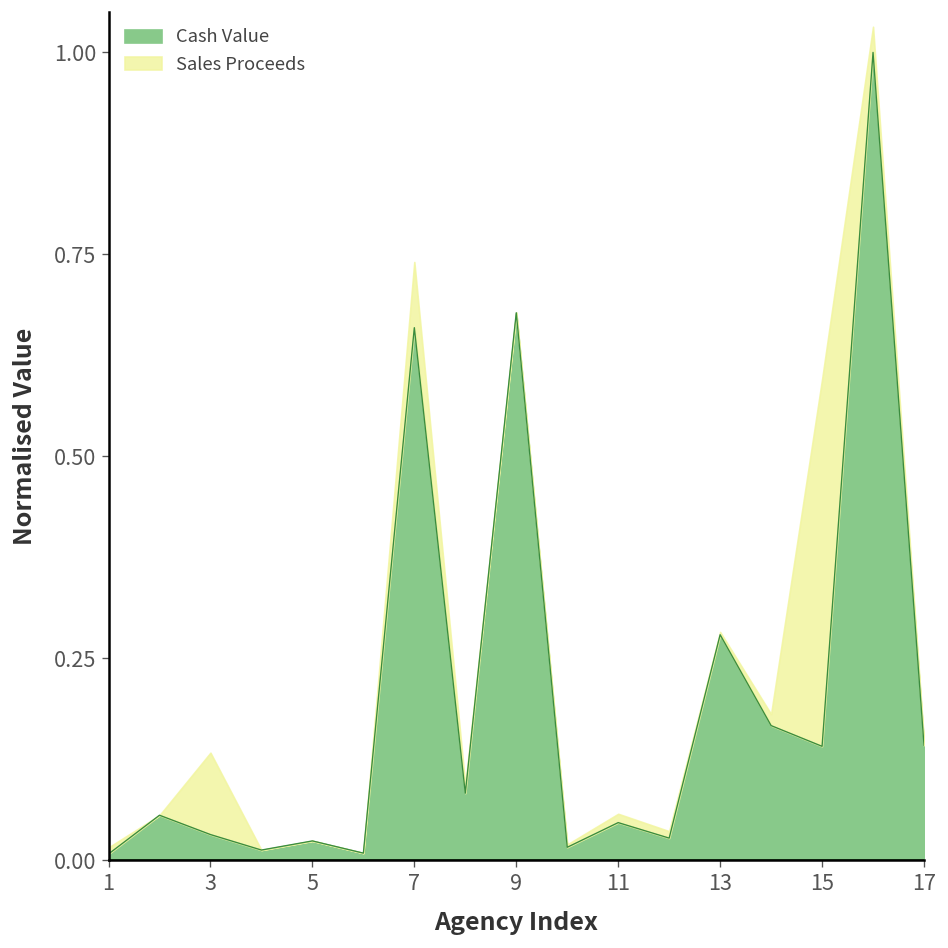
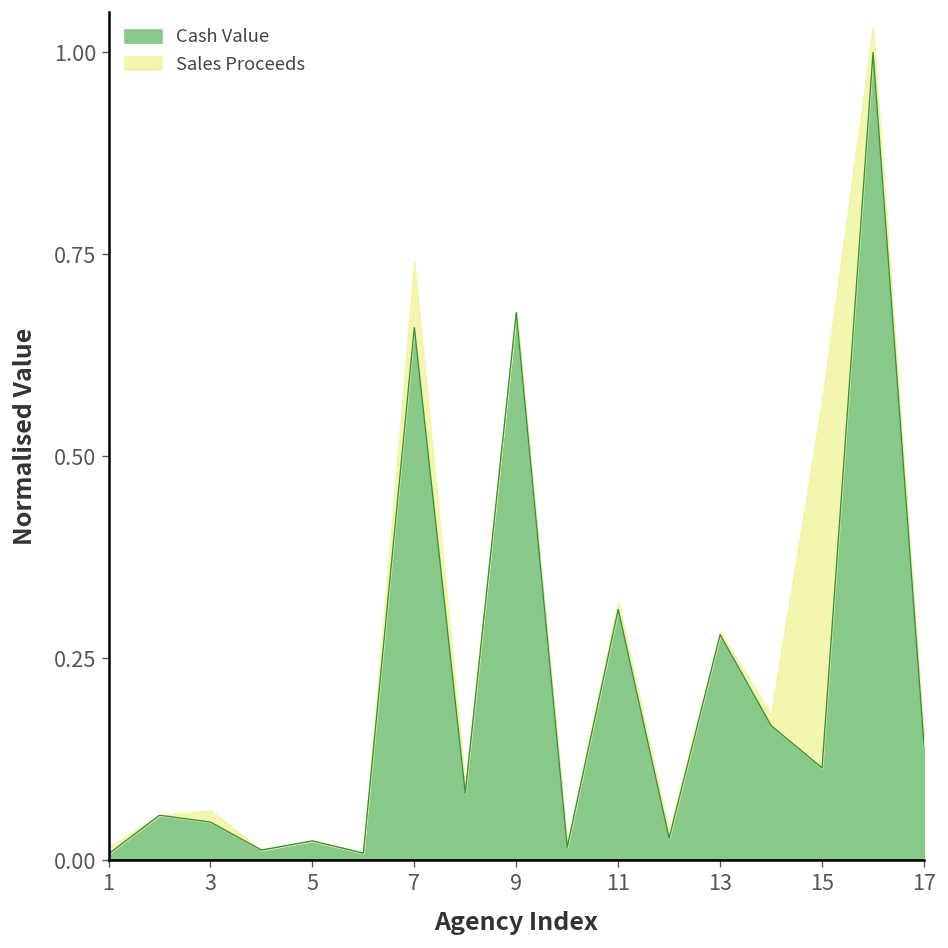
  {
    "Cash Value": {
      "1": 0.01,
-     "3": 0.03,
+     "3": 0.05,
      "7": 0.66,
-     "11": 0.05,
-     "15": 0.14
+     "11": 0.31,
+     "15": 0.11
    },
    "Sales Proceeds": {
      "1": 0.01,
-     "3": 0.10,
+     "3": 0.01,
      "7": 0.08,
      "11": 0.01,
      "15": 0.45
    }
  }
